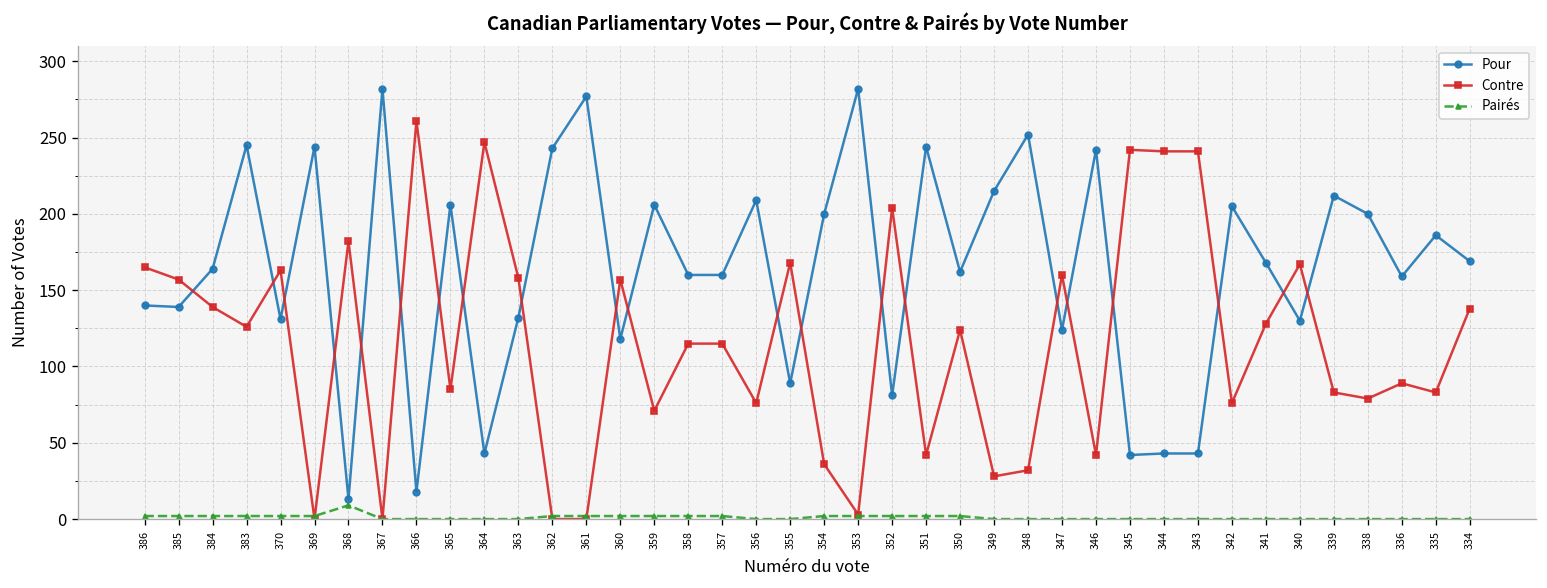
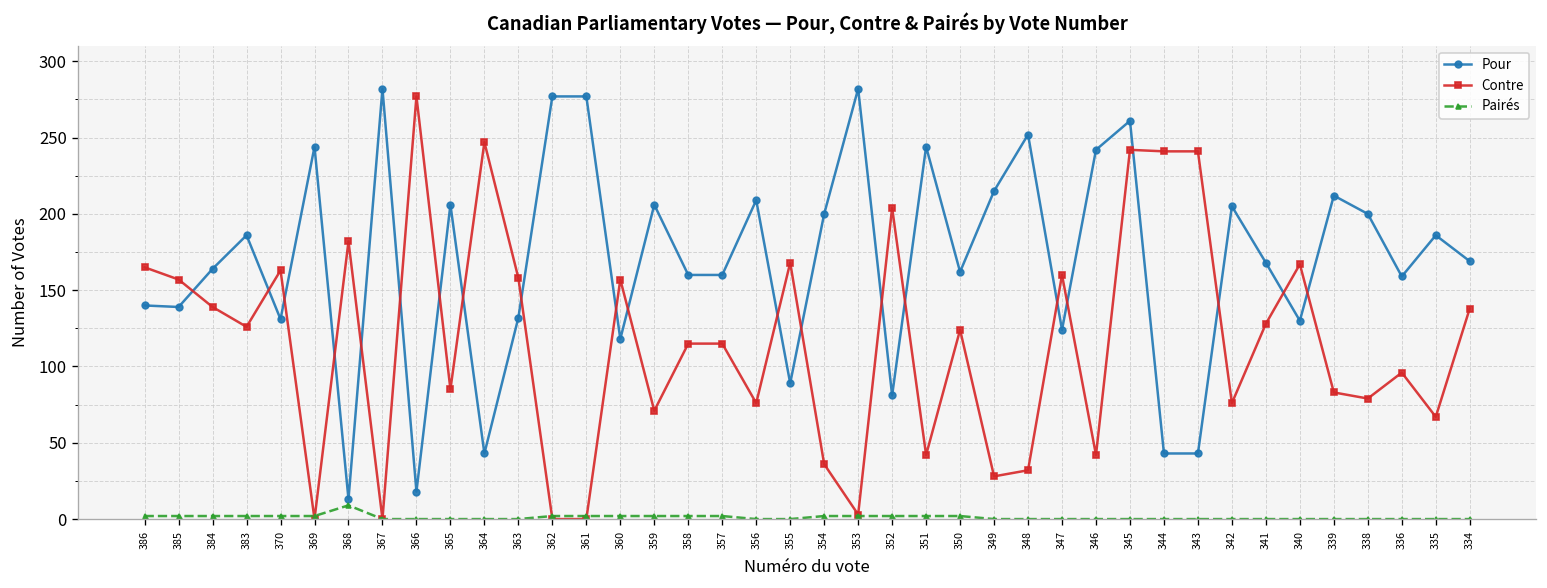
  {
    "Pour": {
      "386": 140,
      "385": 139,
      "384": 164,
-     "383": 245,
+     "383": 186,
      "370": 131,
      "369": 244,
      "368": 13,
      "367": 282,
      "366": 18,
      "365": 206,
      "364": 43,
      "363": 132,
-     "362": 243,
+     "362": 277,
      "361": 277,
      "360": 118,
      "359": 206,
      "358": 160,
      "357": 160,
      "356": 209,
      "355": 89,
      "354": 200,
      "353": 282,
      "352": 81,
      "351": 244,
      "350": 162,
      "349": 215,
      "348": 252,
      "347": 124,
      "346": 242,
-     "345": 42,
+     "345": 261,
      "344": 43,
      "343": 43,
      "342": 205,
      "341": 168,
      "340": 130,
      "339": 212,
      "338": 200,
      "336": 159,
      "335": 186,
      "334": 169
    },
    "Contre": {
      "386": 165,
      "385": 157,
      "384": 139,
      "383": 126,
      "370": 163,
      "369": 0,
      "368": 182,
-     "366": 261,
+     "366": 277,
      "365": 85,
      "364": 247,
      "363": 158,
      "362": 0,
      "361": 0,
      "360": 157,
      "359": 71,
      "358": 115,
      "357": 115,
      "356": 76,
      "355": 168,
      "354": 36,
      "352": 204,
      "351": 42,
      "350": 124,
      "349": 28,
      "348": 32,
      "347": 160,
      "346": 42,
      "345": 242,
      "344": 241,
      "343": 241,
      "342": 76,
      "341": 128,
      "340": 167,
      "339": 83,
      "338": 79,
-     "336": 89,
-     "335": 83,
+     "336": 96,
+     "335": 67,
      "334": 138
    },
    "Pairés": {
      "386": 2,
      "385": 2,
      "384": 2,
      "383": 2,
      "370": 2,
      "369": 2,
      "368": 9,
      "366": 0,
      "365": 0,
      "364": 0,
      "363": 0,
      "362": 2,
      "361": 2,
      "360": 2,
      "359": 2,
      "358": 2,
      "357": 2,
      "356": 0,
      "355": 0,
      "354": 2,
      "352": 2,
      "351": 2,
      "350": 2,
      "349": 0,
      "348": 0,
      "347": 0,
      "346": 0,
      "345": 0,
      "344": 0,
      "343": 0,
      "342": 0,
      "341": 0,
      "340": 0,
      "339": 0,
      "338": 0,
      "336": 0,
      "335": 0,
      "334": 0
    }
  }
